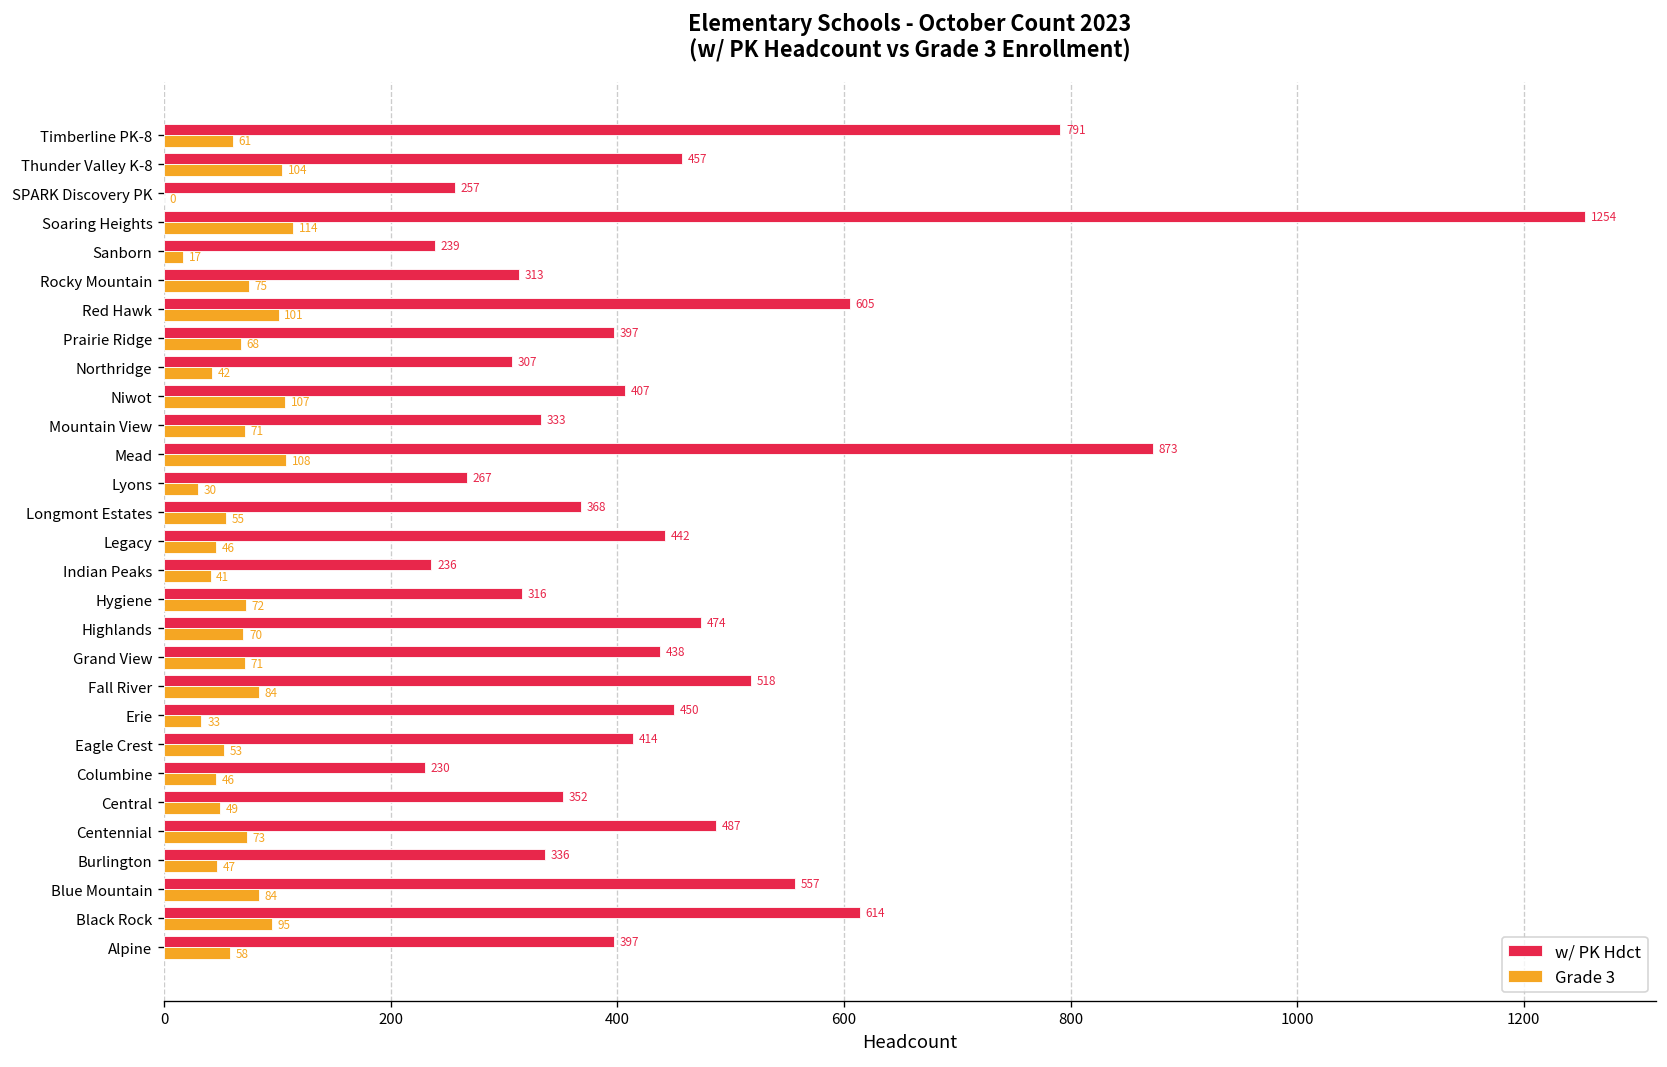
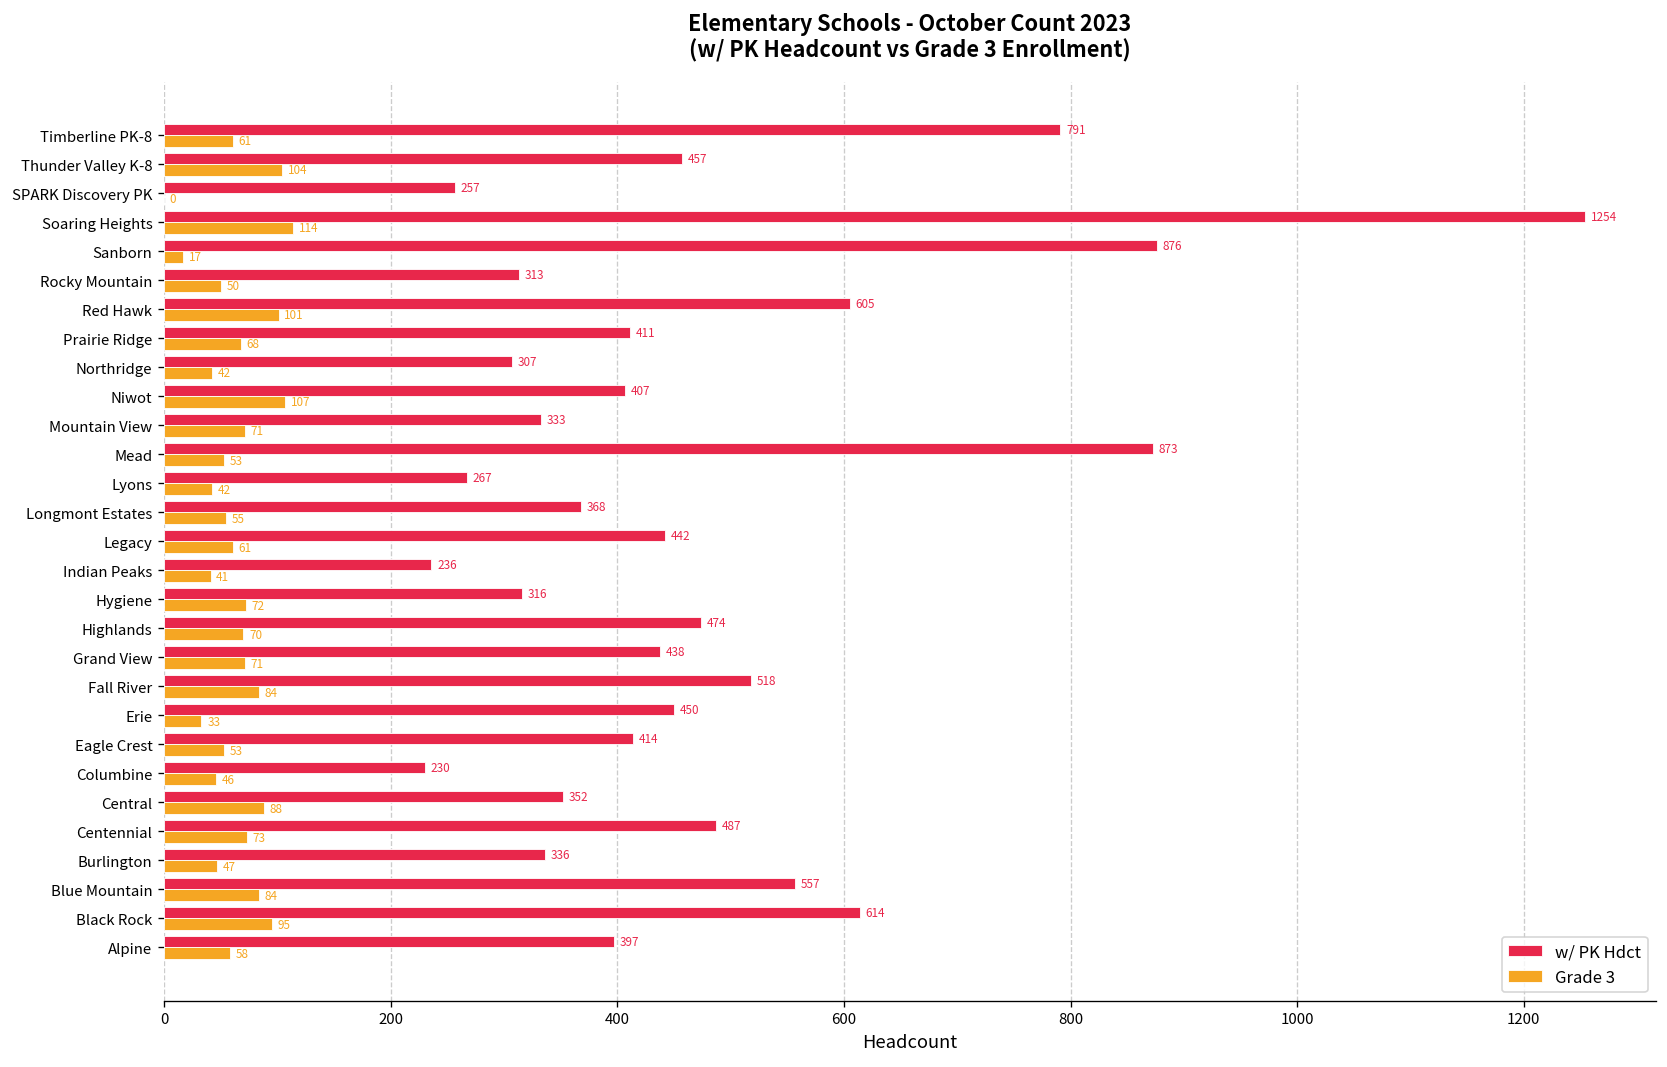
  {
    "w/ PK Hdct": {
      "Timberline PK-8": 791,
      "Thunder Valley K-8": 457,
      "SPARK Discovery PK": 257,
      "Soaring Heights": 1254,
-     "Sanborn": 239,
+     "Sanborn": 876,
      "Rocky Mountain": 313,
      "Red Hawk": 605,
-     "Prairie Ridge": 397,
+     "Prairie Ridge": 411,
      "Northridge": 307,
      "Niwot": 407,
      "Mountain View": 333,
      "Mead": 873,
      "Lyons": 267,
      "Longmont Estates": 368,
      "Legacy": 442,
      "Indian Peaks": 236,
      "Hygiene": 316,
      "Highlands": 474,
      "Grand View": 438,
      "Fall River": 518,
      "Erie": 450,
      "Eagle Crest": 414,
      "Columbine": 230,
      "Central": 352,
      "Centennial": 487,
      "Burlington": 336,
      "Blue Mountain": 557,
      "Black Rock": 614,
      "Alpine": 397
    },
    "Grade 3": {
      "Timberline PK-8": 61,
      "Thunder Valley K-8": 104,
      "SPARK Discovery PK": 0,
      "Soaring Heights": 114,
      "Sanborn": 17,
-     "Rocky Mountain": 75,
+     "Rocky Mountain": 50,
      "Red Hawk": 101,
      "Prairie Ridge": 68,
      "Northridge": 42,
      "Niwot": 107,
      "Mountain View": 71,
-     "Mead": 108,
-     "Lyons": 30,
+     "Mead": 53,
+     "Lyons": 42,
      "Longmont Estates": 55,
-     "Legacy": 46,
+     "Legacy": 61,
      "Indian Peaks": 41,
      "Hygiene": 72,
      "Highlands": 70,
      "Grand View": 71,
      "Fall River": 84,
      "Erie": 33,
      "Eagle Crest": 53,
      "Columbine": 46,
-     "Central": 49,
+     "Central": 88,
      "Centennial": 73,
      "Burlington": 47,
      "Blue Mountain": 84,
      "Black Rock": 95,
      "Alpine": 58
    }
  }
